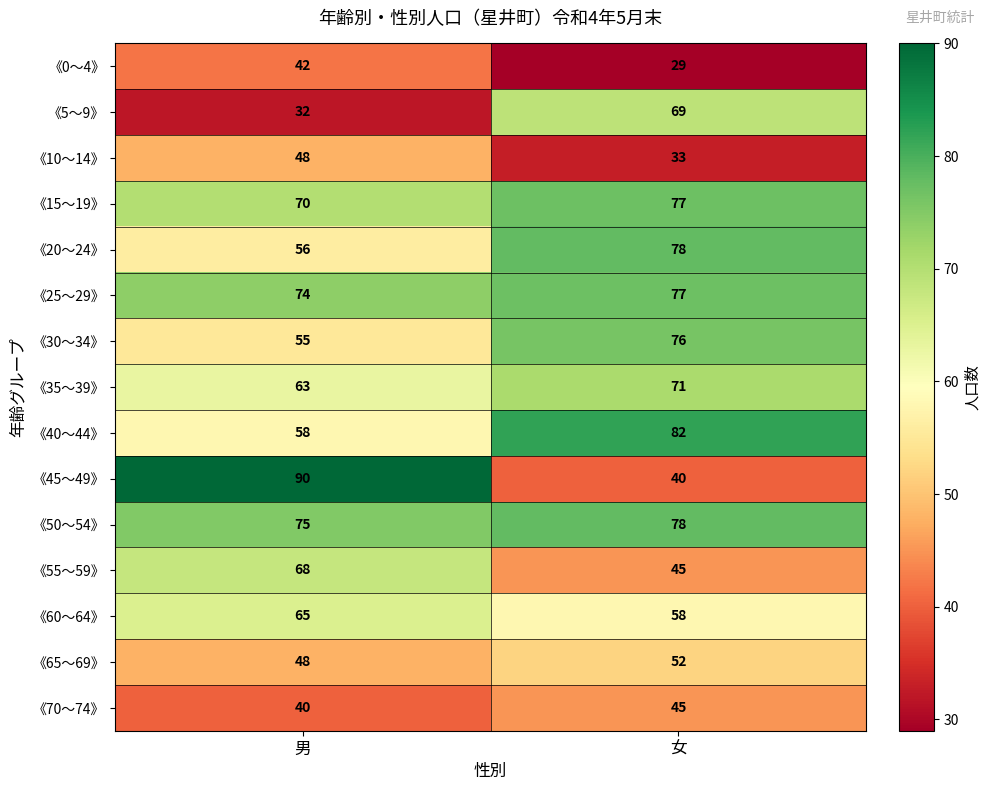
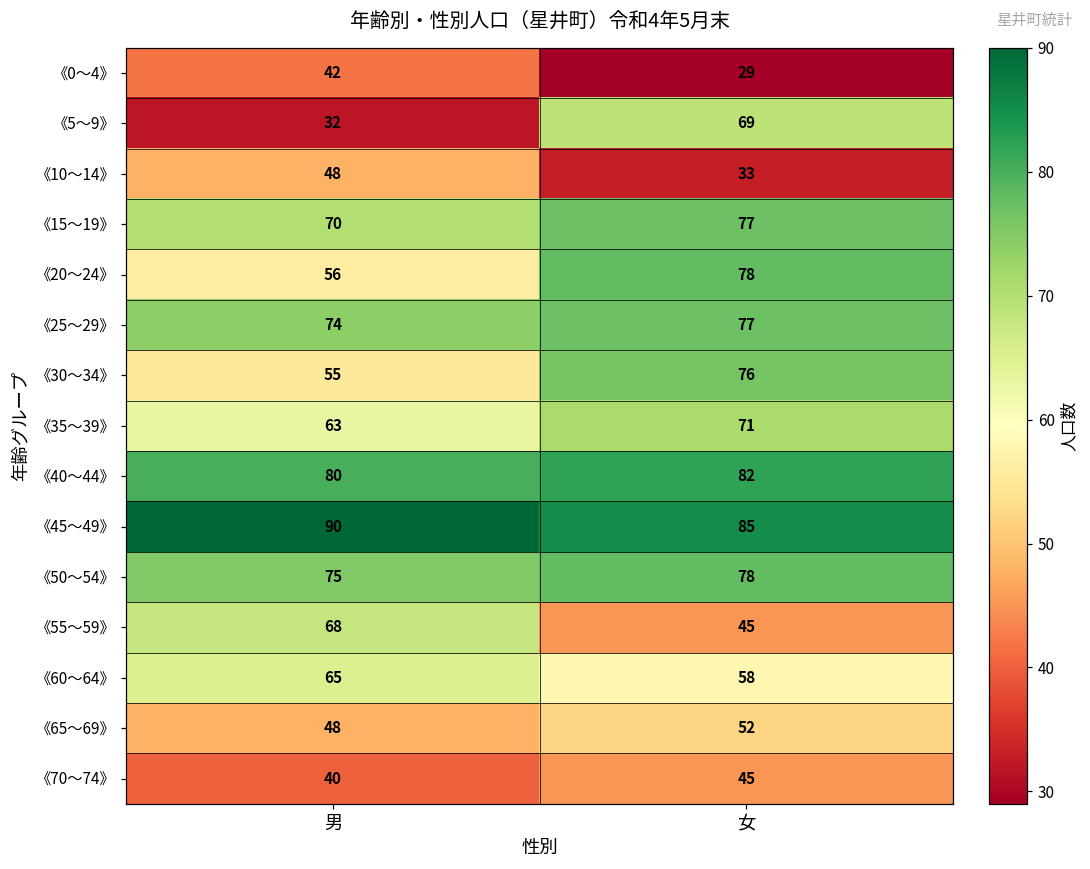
  {
    "《0～4》": {
      "男": 42,
      "女": 29
    },
    "《5～9》": {
      "男": 32,
      "女": 69
    },
    "《10～14》": {
      "男": 48,
      "女": 33
    },
    "《15～19》": {
      "男": 70,
      "女": 77
    },
    "《20～24》": {
      "男": 56,
      "女": 78
    },
    "《25～29》": {
      "男": 74,
      "女": 77
    },
    "《30～34》": {
      "男": 55,
      "女": 76
    },
    "《35～39》": {
      "男": 63,
      "女": 71
    },
    "《40～44》": {
-     "男": 58,
+     "男": 80,
      "女": 82
    },
    "《45～49》": {
      "男": 90,
-     "女": 40
+     "女": 85
    },
    "《50～54》": {
      "男": 75,
      "女": 78
    },
    "《55～59》": {
      "男": 68,
      "女": 45
    },
    "《60～64》": {
      "男": 65,
      "女": 58
    },
    "《65～69》": {
      "男": 48,
      "女": 52
    },
    "《70～74》": {
      "男": 40,
      "女": 45
    }
  }
